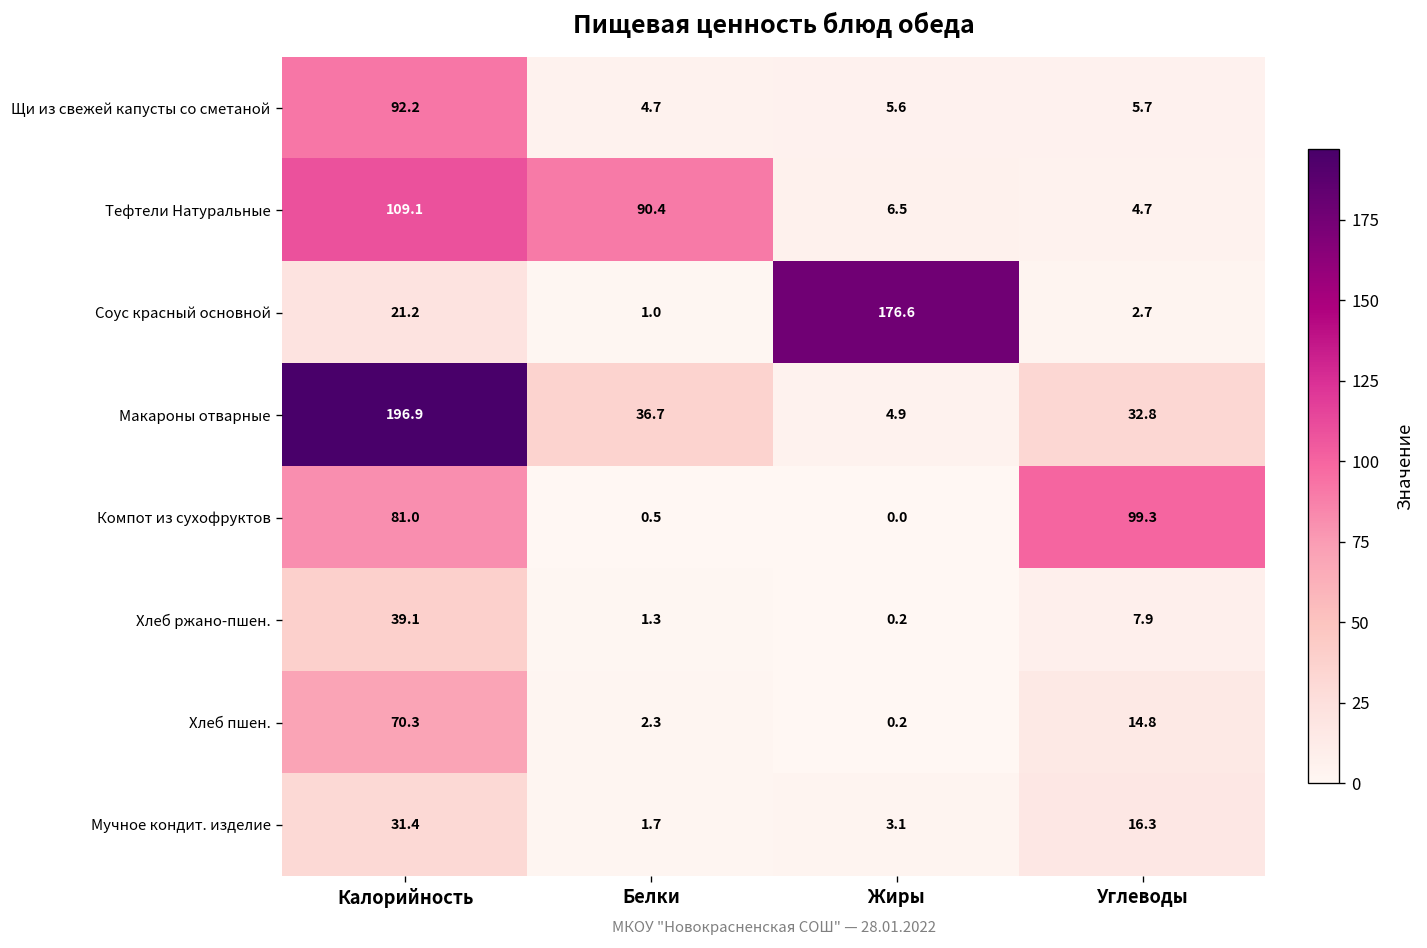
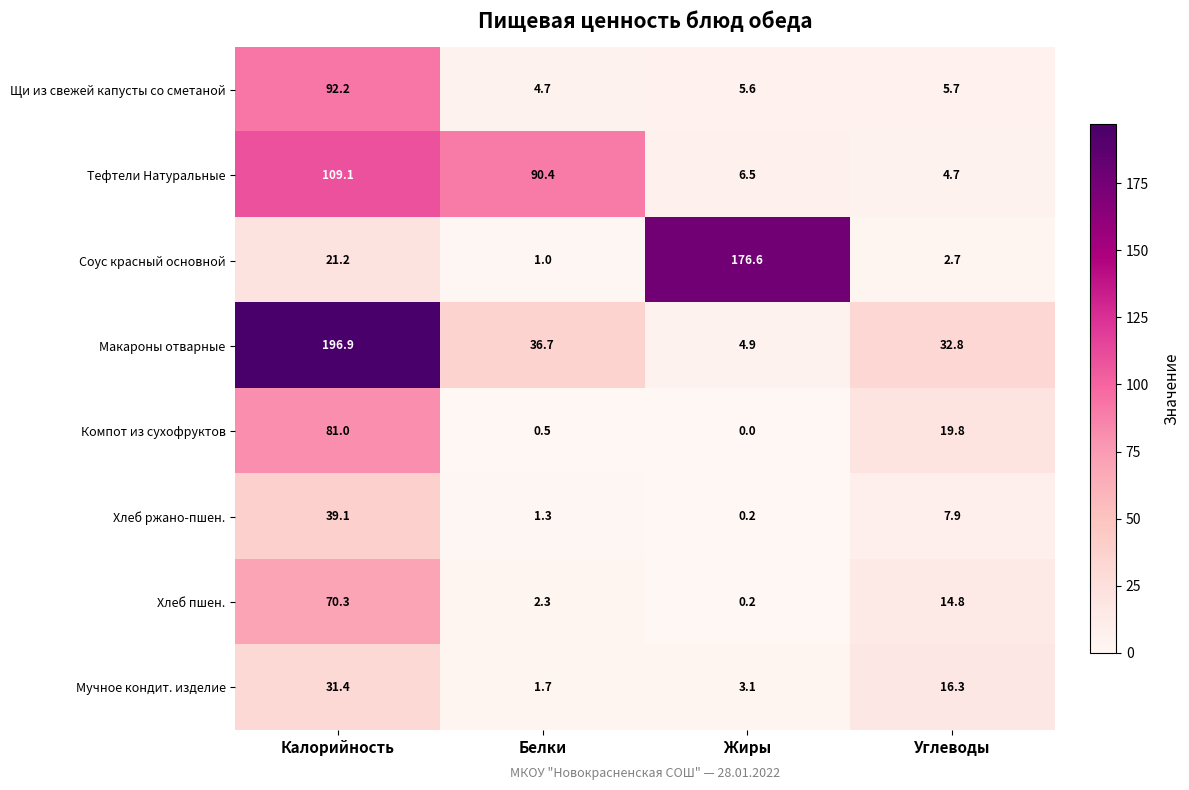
  {
    "Щи из свежей капусты со сметаной": {
      "Калорийность": 92.2,
      "Белки": 4.7,
      "Жиры": 5.6,
      "Углеводы": 5.7
    },
    "Тефтели Натуральные": {
      "Калорийность": 109.1,
      "Белки": 90.4,
      "Жиры": 6.5,
      "Углеводы": 4.7
    },
    "Соус красный основной": {
      "Калорийность": 21.2,
      "Белки": 1.0,
      "Жиры": 176.6,
      "Углеводы": 2.7
    },
    "Макароны отварные": {
      "Калорийность": 196.9,
      "Белки": 36.7,
      "Жиры": 4.9,
      "Углеводы": 32.8
    },
    "Компот из сухофруктов": {
      "Калорийность": 81.0,
      "Белки": 0.5,
      "Жиры": 0.0,
-     "Углеводы": 99.3
+     "Углеводы": 19.8
    },
    "Хлеб ржано-пшен.": {
      "Калорийность": 39.1,
      "Белки": 1.3,
      "Жиры": 0.2,
      "Углеводы": 7.9
    },
    "Хлеб пшен.": {
      "Калорийность": 70.3,
      "Белки": 2.3,
      "Жиры": 0.2,
      "Углеводы": 14.8
    },
    "Мучное кондит. изделие": {
      "Калорийность": 31.4,
      "Белки": 1.7,
      "Жиры": 3.1,
      "Углеводы": 16.3
    }
  }
